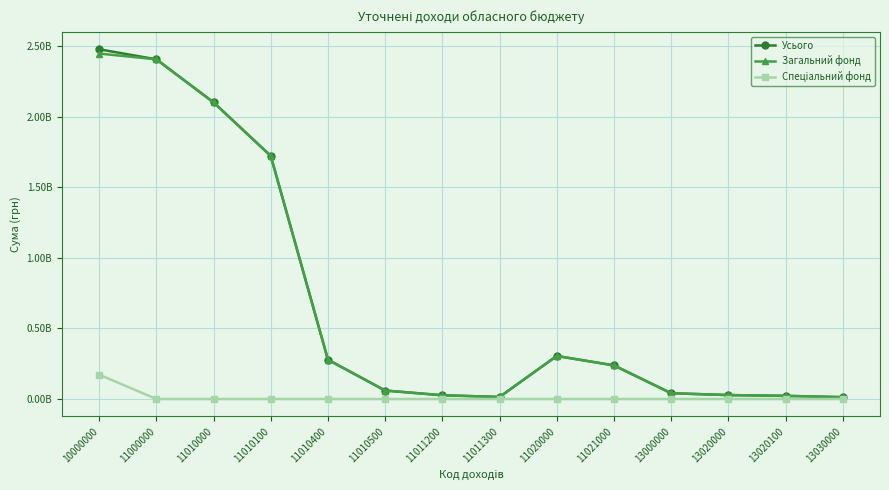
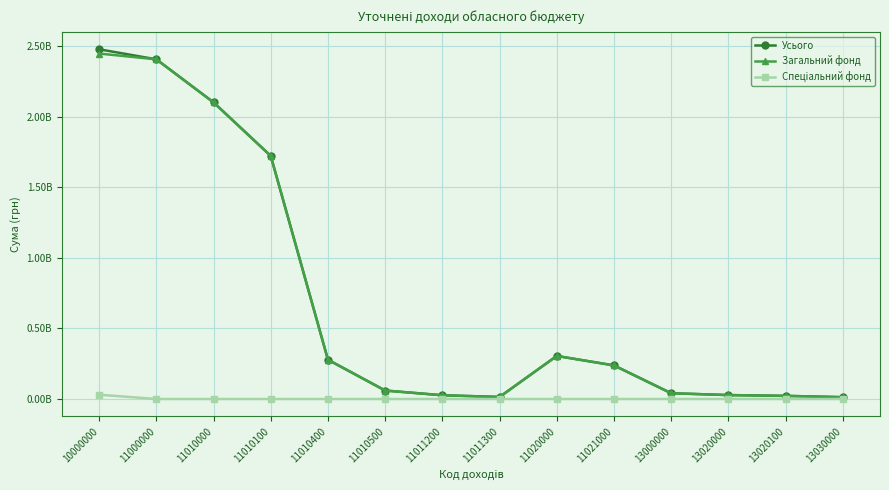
  {
    "Спеціальний фонд": {
-     "10000000": 170000000,
+     "10000000": 30000000,
      "11000000": 0,
      "11010000": 0,
      "11010100": 0,
      "11010400": 0,
      "11010500": 0,
      "11011200": 0,
      "11020000": 0,
      "11021000": 0,
      "13000000": 0,
      "13020000": 0,
      "13020100": 0
    }
  }
